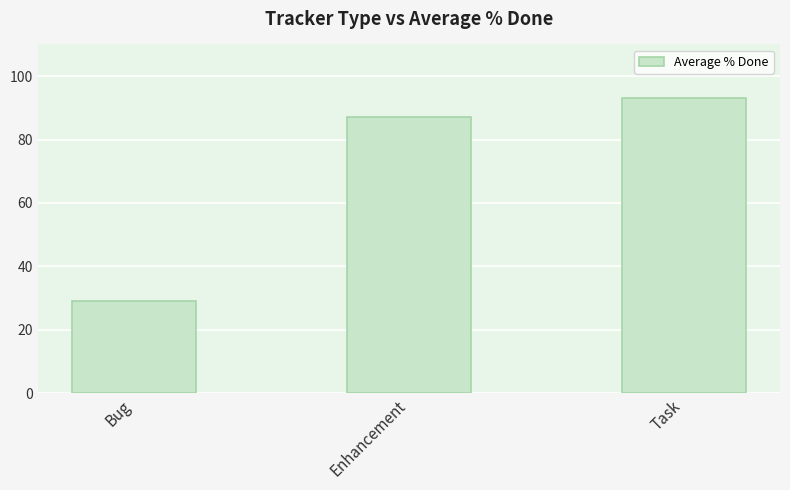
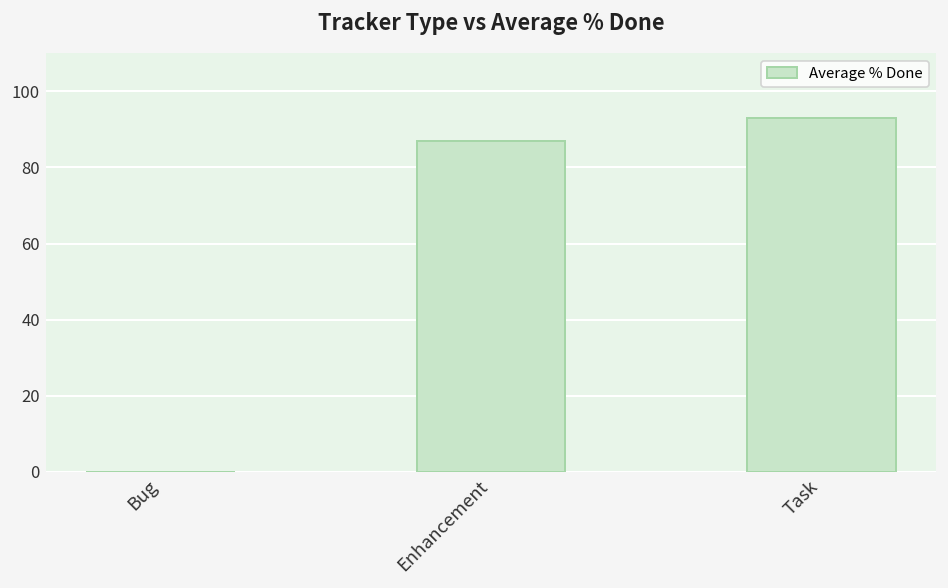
  {
-   "Bug": 29,
+   "Bug": 0,
    "Enhancement": 87,
    "Task": 93
  }
